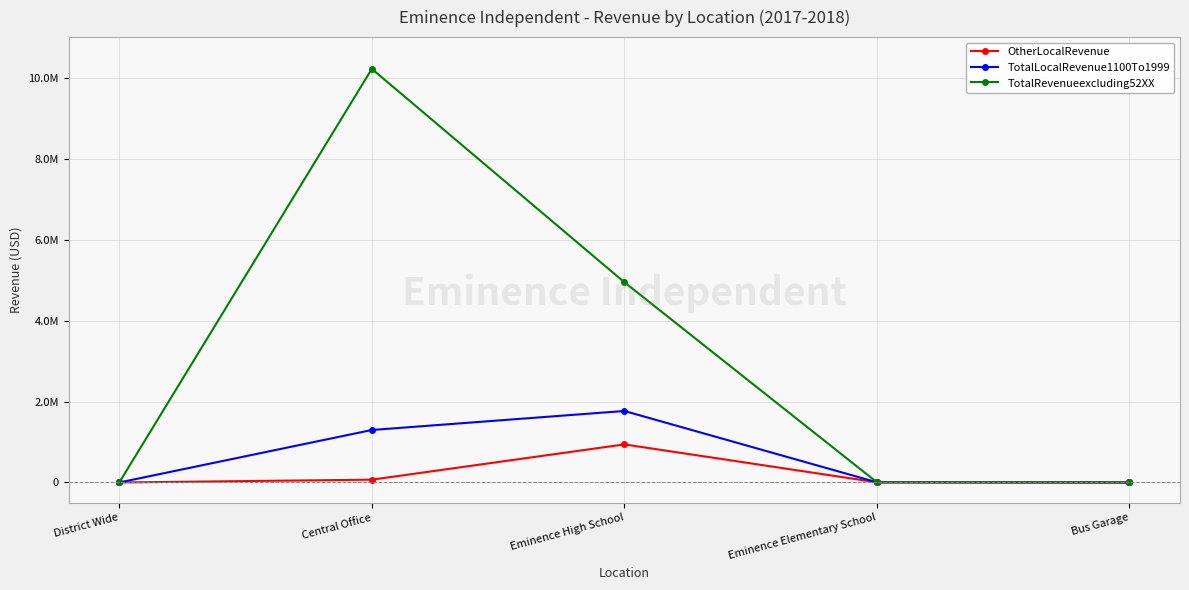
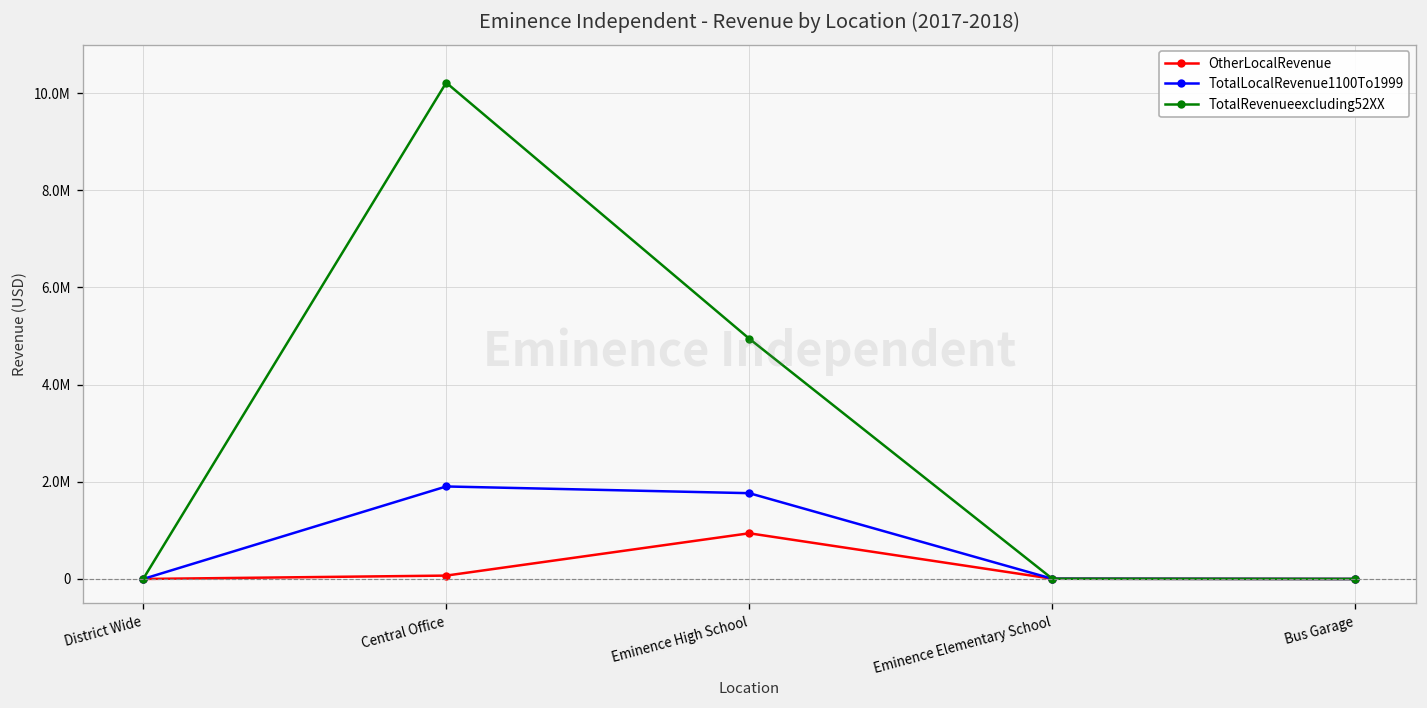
  {
    "OtherLocalRevenue": {
      "Central Office": 100000,
      "Eminence High School": 900000
    },
    "TotalLocalRevenue1100To1999": {
-     "Central Office": 1300000,
+     "Central Office": 1900000,
      "Eminence High School": 1800000
    },
    "TotalRevenueexcluding52XX": {
      "Central Office": 10200000,
      "Eminence High School": 4900000
    }
  }
